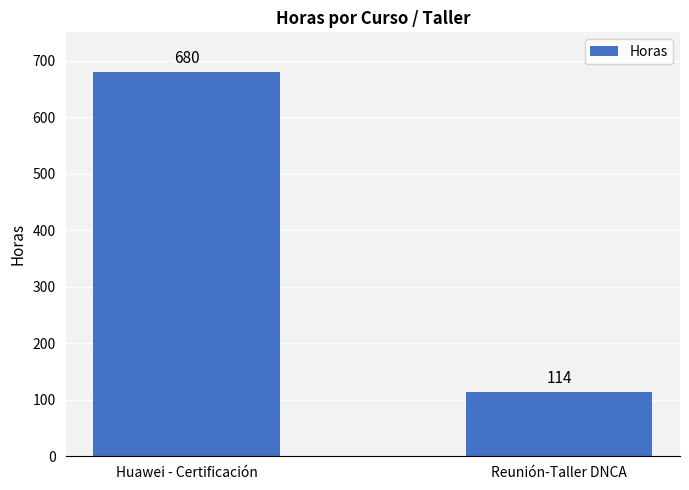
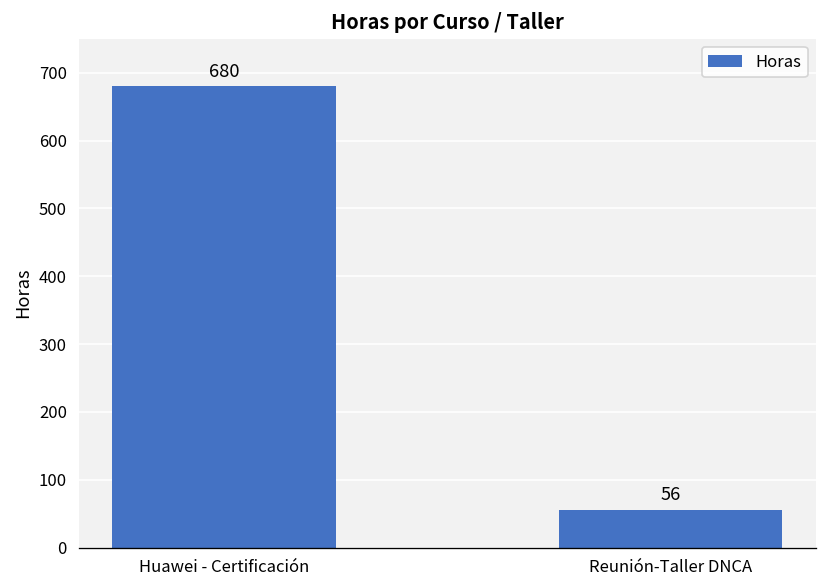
  {
    "Huawei - Certificación": 680,
-   "Reunión-Taller DNCA": 114
+   "Reunión-Taller DNCA": 56
  }
